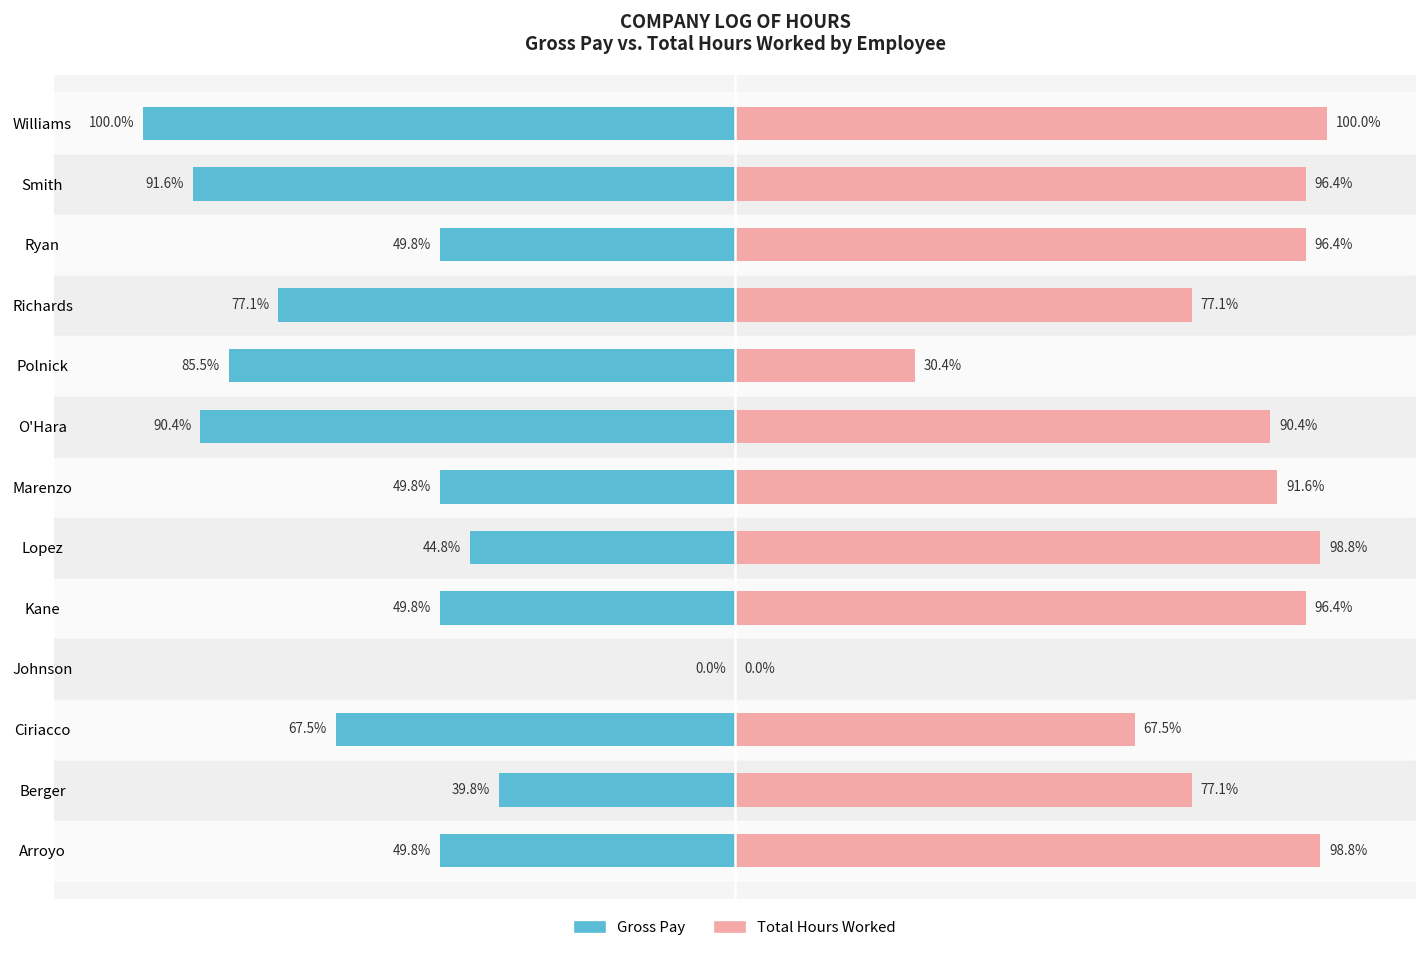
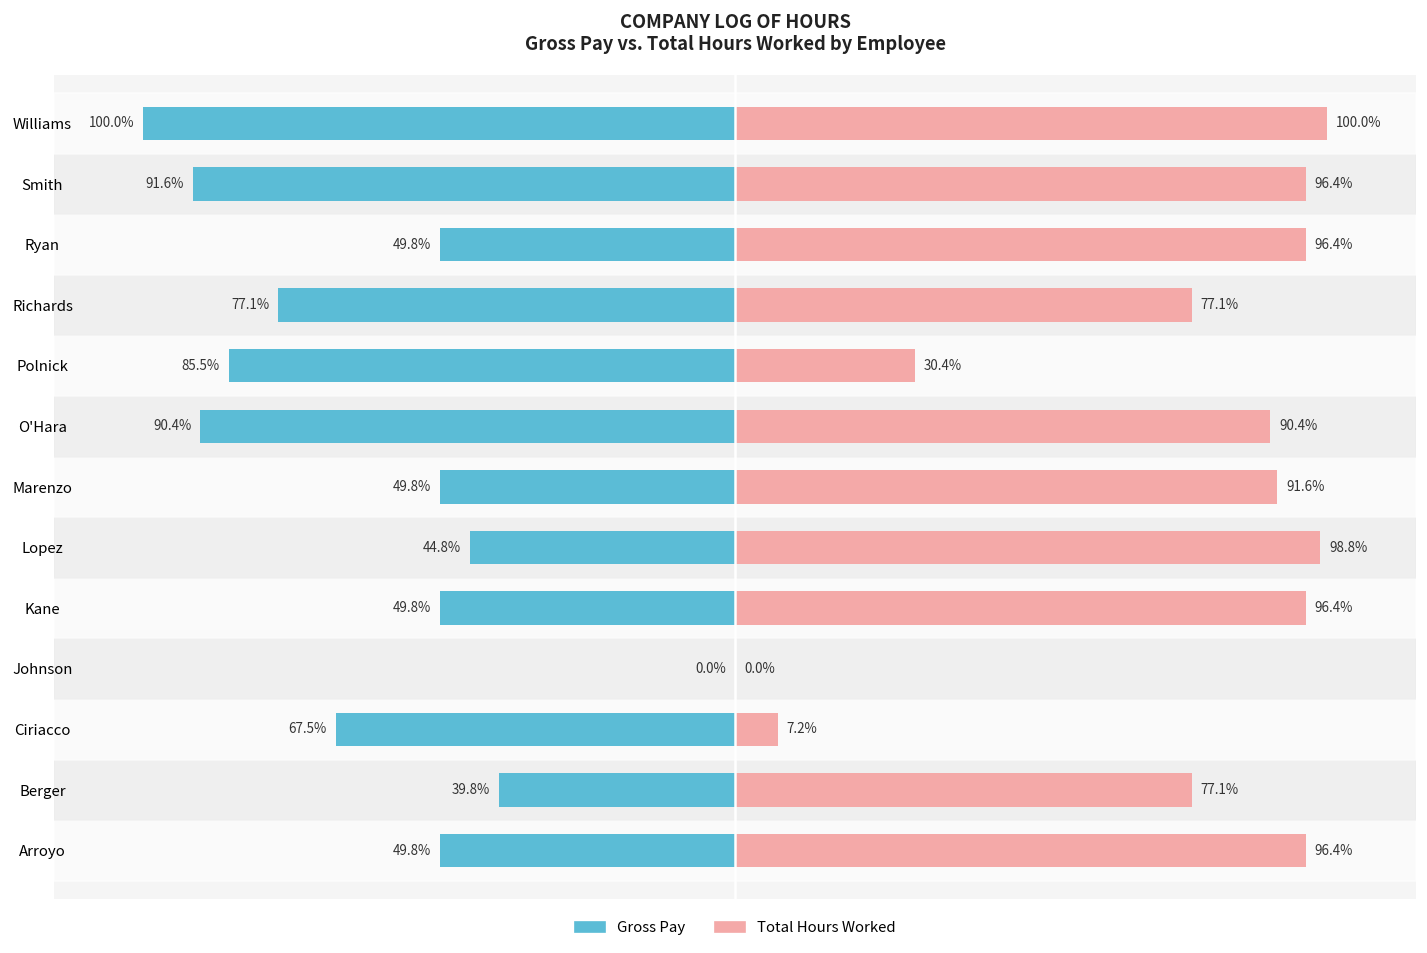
  {
    "Gross Pay": {
      "Johnson": "0.0%"
    },
    "Total Hours Worked": {
      "Williams": "100.0%",
      "Smith": "96.4%",
      "Ryan": "96.4%",
      "Richards": "77.1%",
      "Polnick": "30.4%",
      "O'Hara": "90.4%",
      "Marenzo": "91.6%",
      "Lopez": "98.8%",
      "Kane": "96.4%",
      "Johnson": "0.0%",
-     "Ciriacco": "67.5%",
+     "Ciriacco": "7.2%",
      "Berger": "77.1%",
-     "Arroyo": "98.8%"
+     "Arroyo": "96.4%"
    }
  }
